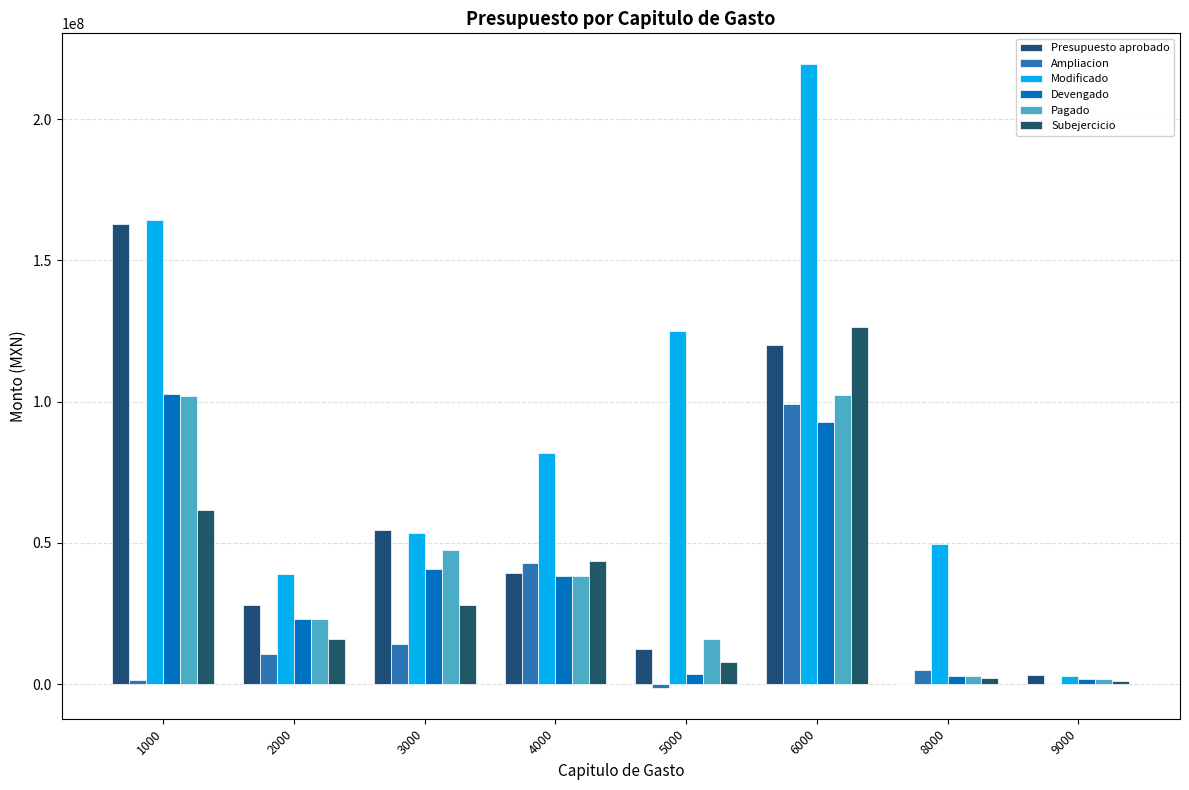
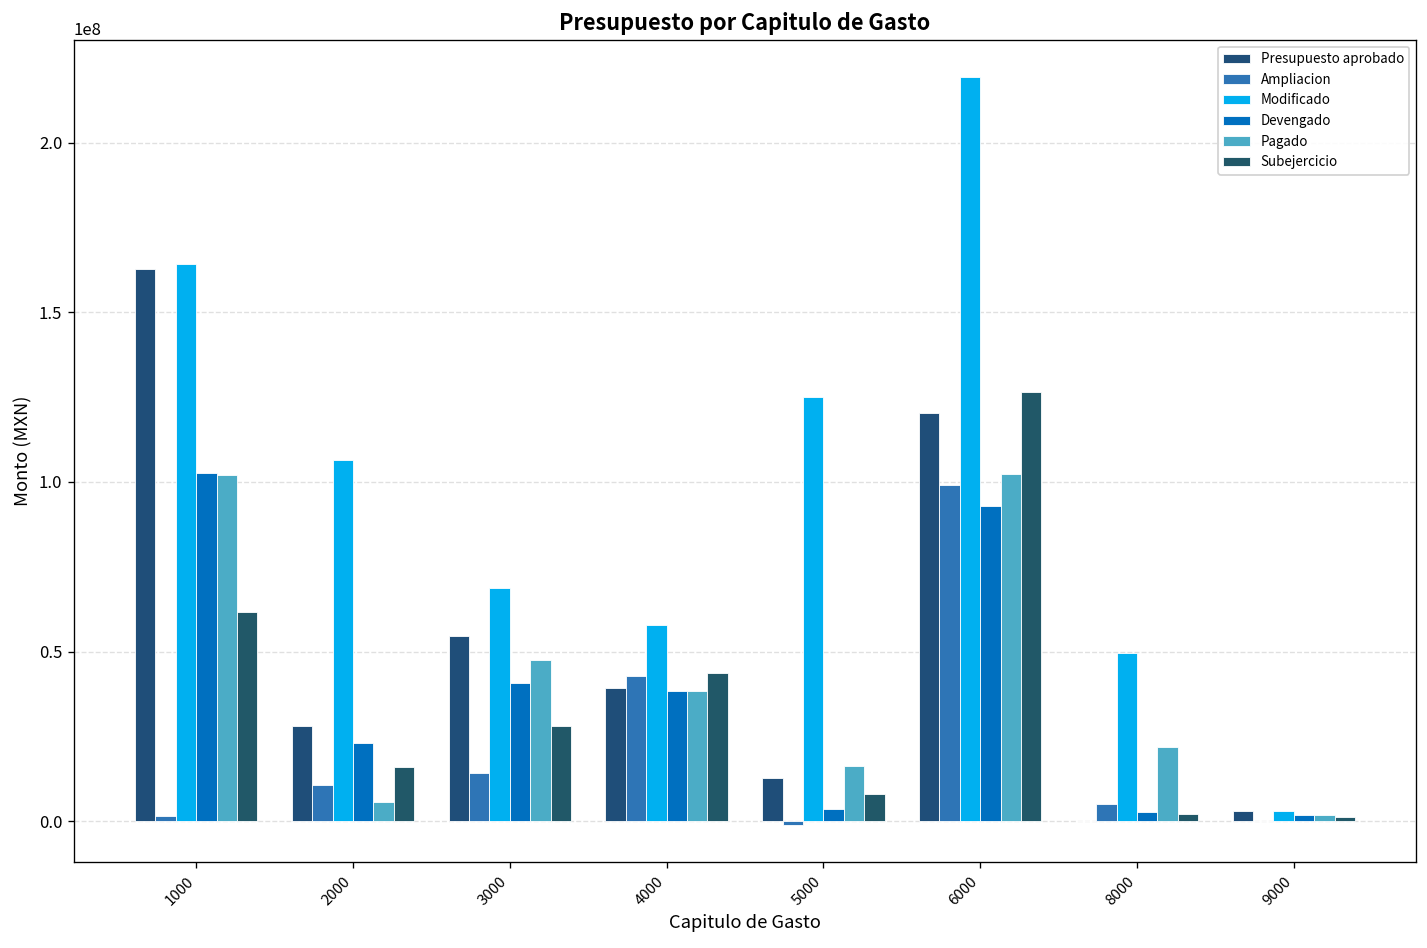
  {
    "Modificado": {
      "1000": 164000000,
-     "2000": 39000000,
-     "3000": 54000000,
-     "4000": 82000000,
+     "2000": 106000000,
+     "3000": 69000000,
+     "4000": 58000000,
      "5000": 125000000,
      "6000": 219000000,
      "8000": 49000000,
      "9000": 3000000
    },
    "Pagado": {
      "1000": 102000000,
-     "2000": 23000000,
+     "2000": 6000000,
      "3000": 47000000,
      "4000": 38000000,
      "5000": 16000000,
      "6000": 102000000,
-     "8000": 3000000,
+     "8000": 22000000,
      "9000": 2000000
    }
  }
